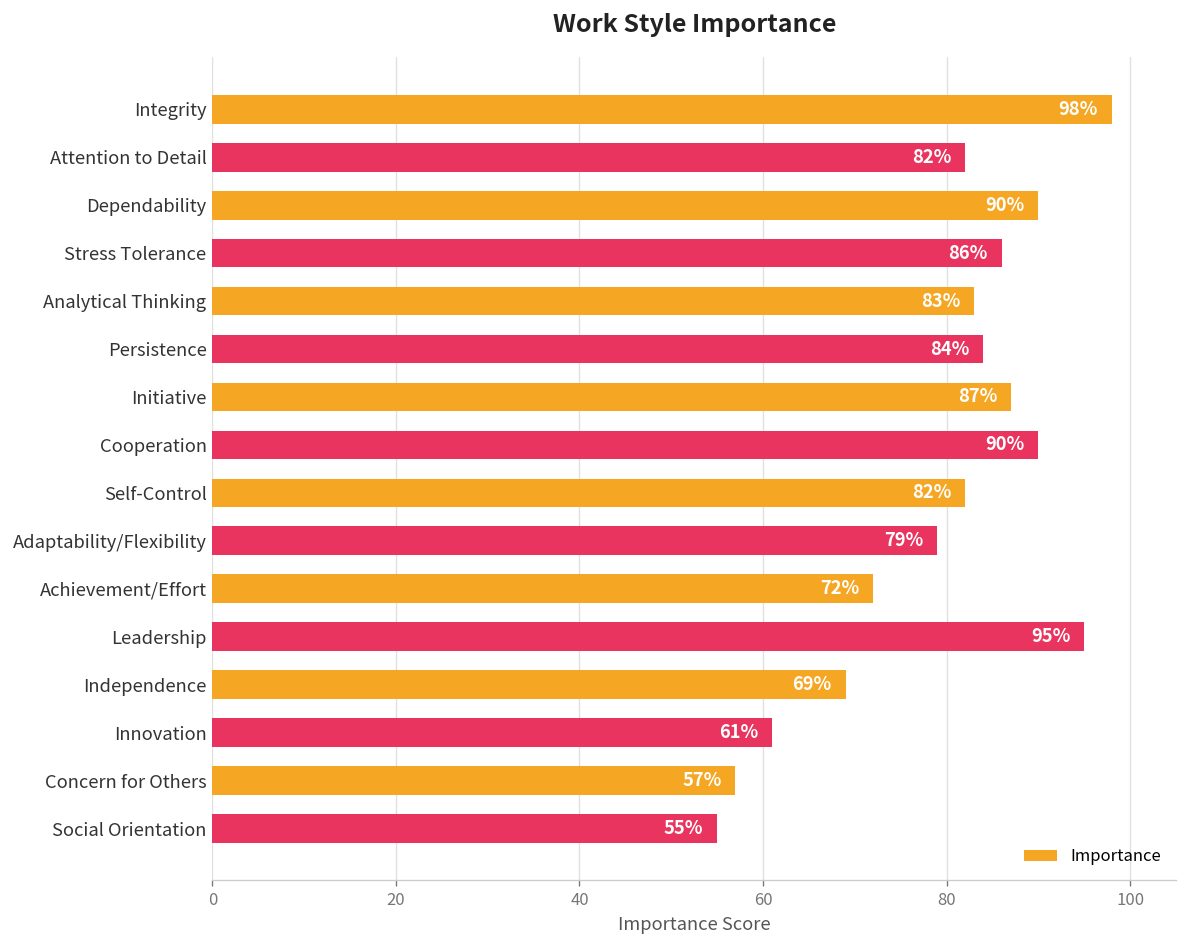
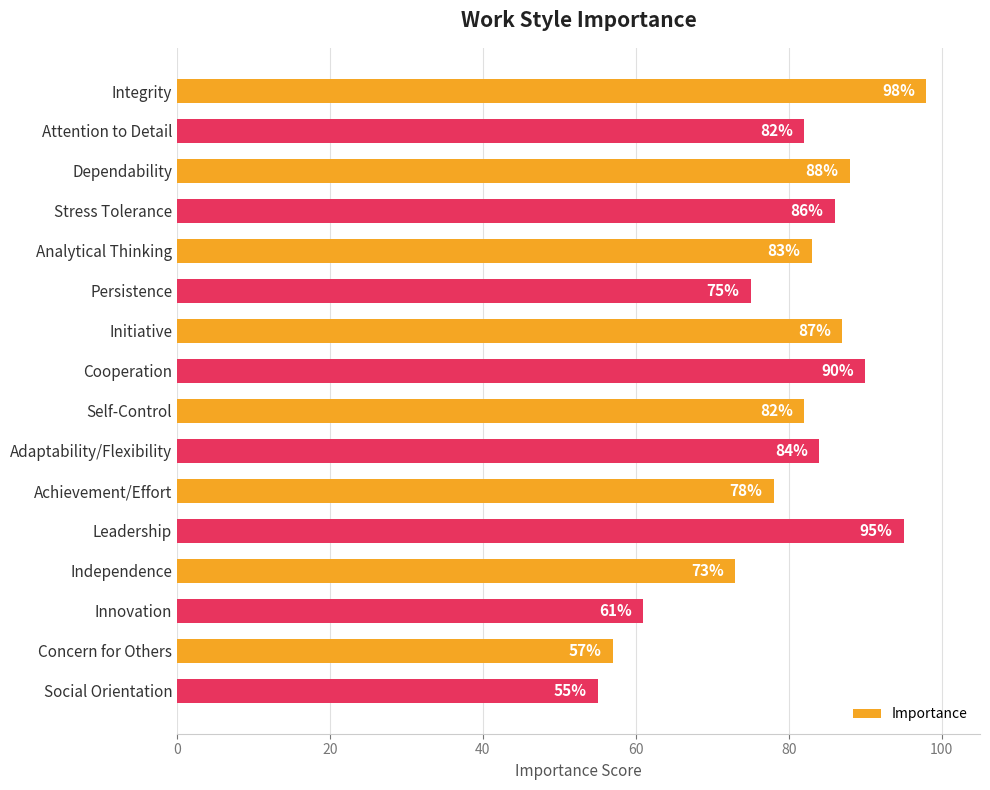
  {
    "Integrity": "98%",
    "Attention to Detail": "82%",
-   "Dependability": "90%",
+   "Dependability": "88%",
    "Stress Tolerance": "86%",
    "Analytical Thinking": "83%",
-   "Persistence": "84%",
+   "Persistence": "75%",
    "Initiative": "87%",
    "Cooperation": "90%",
    "Self-Control": "82%",
-   "Adaptability/Flexibility": "79%",
-   "Achievement/Effort": "72%",
+   "Adaptability/Flexibility": "84%",
+   "Achievement/Effort": "78%",
    "Leadership": "95%",
-   "Independence": "69%",
+   "Independence": "73%",
    "Innovation": "61%",
    "Concern for Others": "57%",
    "Social Orientation": "55%"
  }
